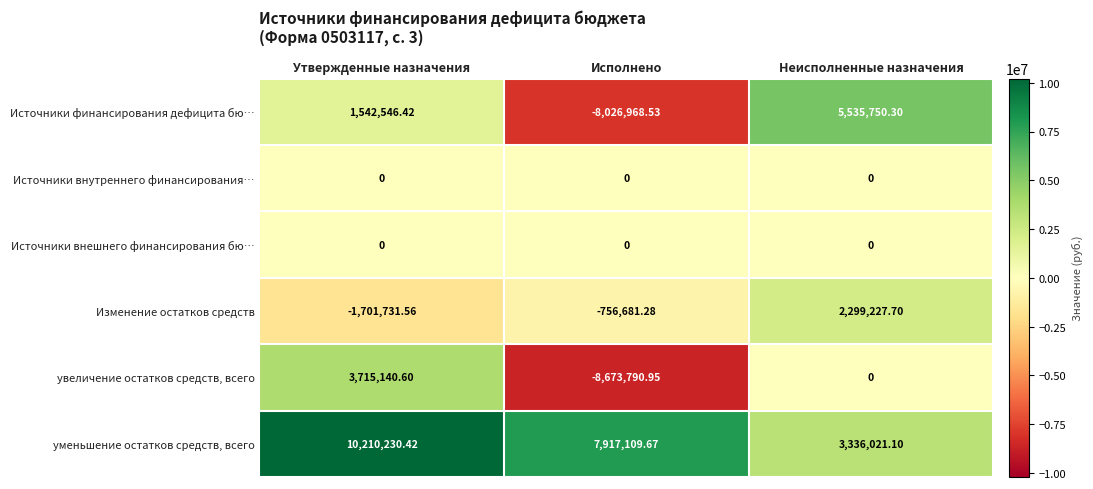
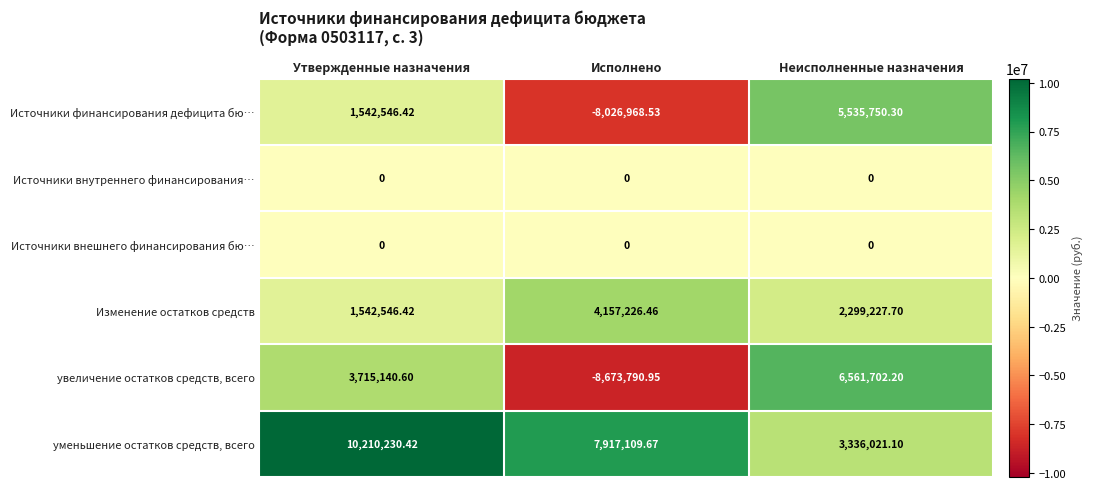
  {
    "Источники финансирования дефицита бю…": {
      "Утвержденные назначения": "1,542,546.42",
      "Исполнено": "-8,026,968.53",
      "Неисполненные назначения": "5,535,750.30"
    },
    "Источники внутреннего финансирования…": {
      "Утвержденные назначения": "0",
      "Исполнено": "0",
      "Неисполненные назначения": "0"
    },
    "Источники внешнего финансирования бю…": {
      "Утвержденные назначения": "0",
      "Исполнено": "0",
      "Неисполненные назначения": "0"
    },
    "Изменение остатков средств": {
-     "Утвержденные назначения": "-1,701,731.56",
-     "Исполнено": "-756,681.28",
+     "Утвержденные назначения": "1,542,546.42",
+     "Исполнено": "4,157,226.46",
      "Неисполненные назначения": "2,299,227.70"
    },
    "увеличение остатков средств, всего": {
      "Утвержденные назначения": "3,715,140.60",
      "Исполнено": "-8,673,790.95",
-     "Неисполненные назначения": "0"
+     "Неисполненные назначения": "6,561,702.20"
    },
    "уменьшение остатков средств, всего": {
      "Утвержденные назначения": "10,210,230.42",
      "Исполнено": "7,917,109.67",
      "Неисполненные назначения": "3,336,021.10"
    }
  }
